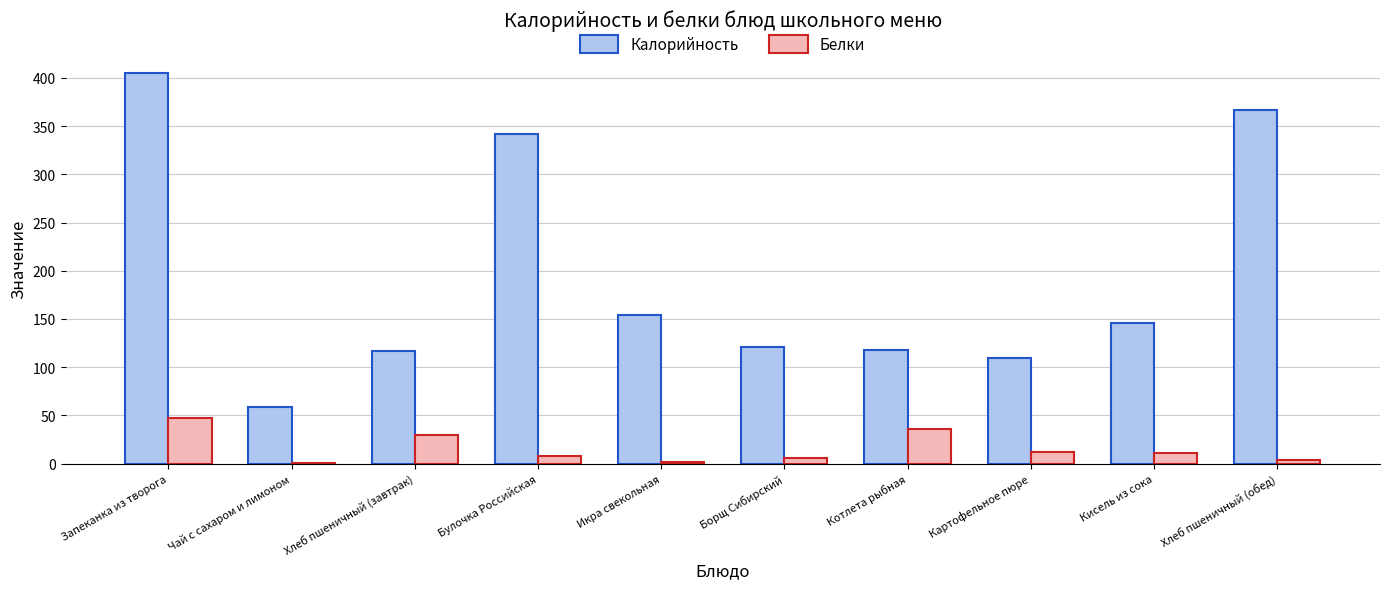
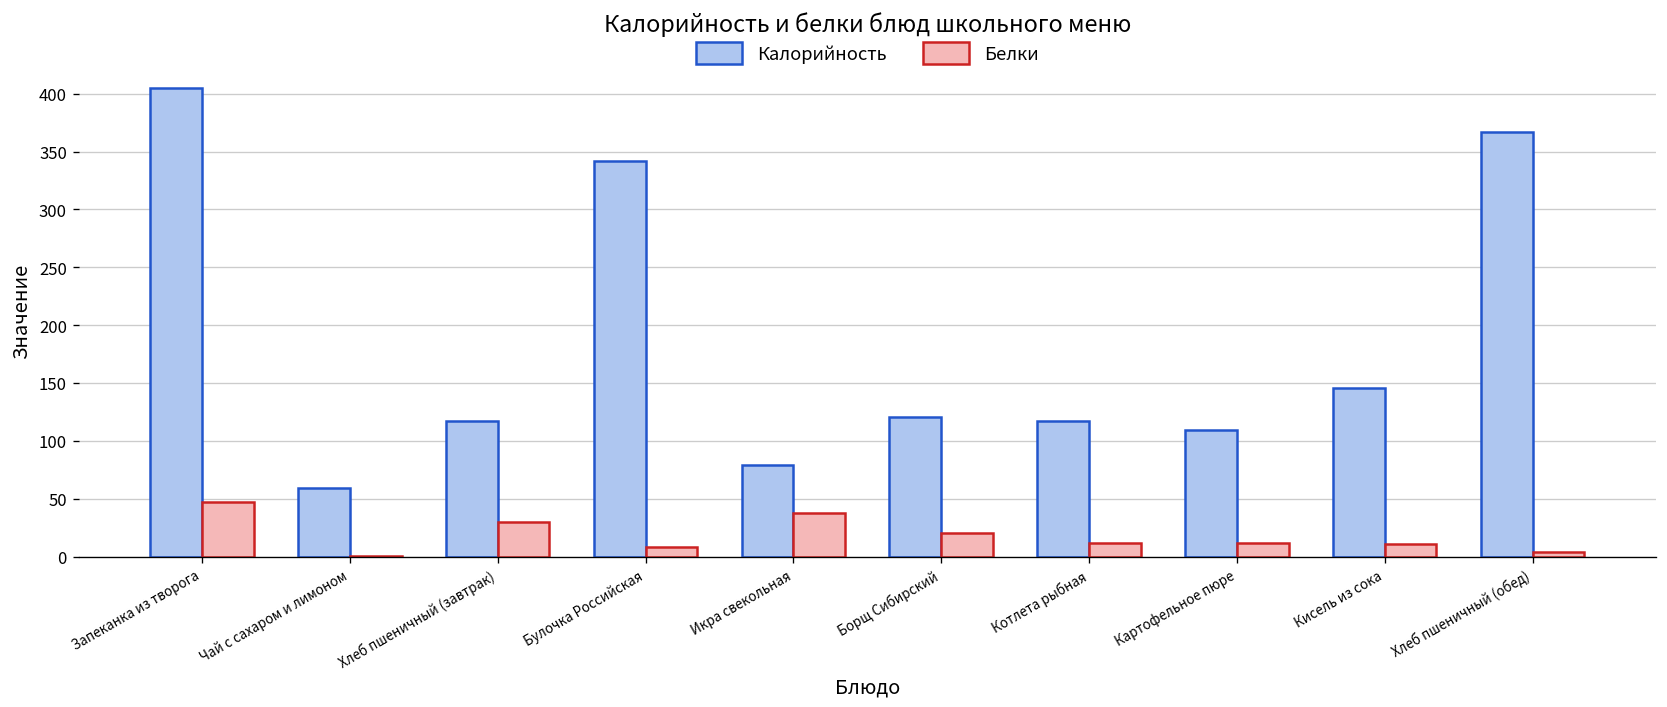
  {
    "Калорийность": {
      "Запеканка из творога": 410,
      "Чай с сахаром и лимоном": 60,
      "Хлеб пшеничный (завтрак)": 120,
      "Булочка Российская": 340,
-     "Икра свекольная": 150,
+     "Икра свекольная": 80,
      "Борщ Сибирский": 120,
      "Котлета рыбная": 120,
      "Картофельное пюре": 110,
      "Кисель из сока": 150,
      "Хлеб пшеничный (обед)": 370
    },
    "Белки": {
      "Запеканка из творога": 50,
      "Хлеб пшеничный (завтрак)": 30,
      "Булочка Российская": 10,
-     "Икра свекольная": 0,
-     "Борщ Сибирский": 10,
-     "Котлета рыбная": 40,
+     "Икра свекольная": 40,
+     "Борщ Сибирский": 20,
+     "Котлета рыбная": 10,
      "Картофельное пюре": 10,
      "Кисель из сока": 10,
      "Хлеб пшеничный (обед)": 0
    }
  }
